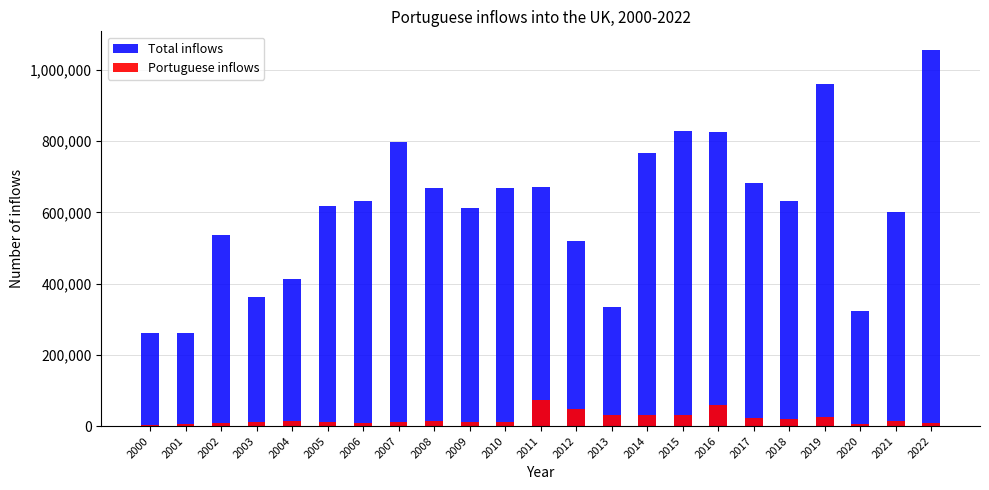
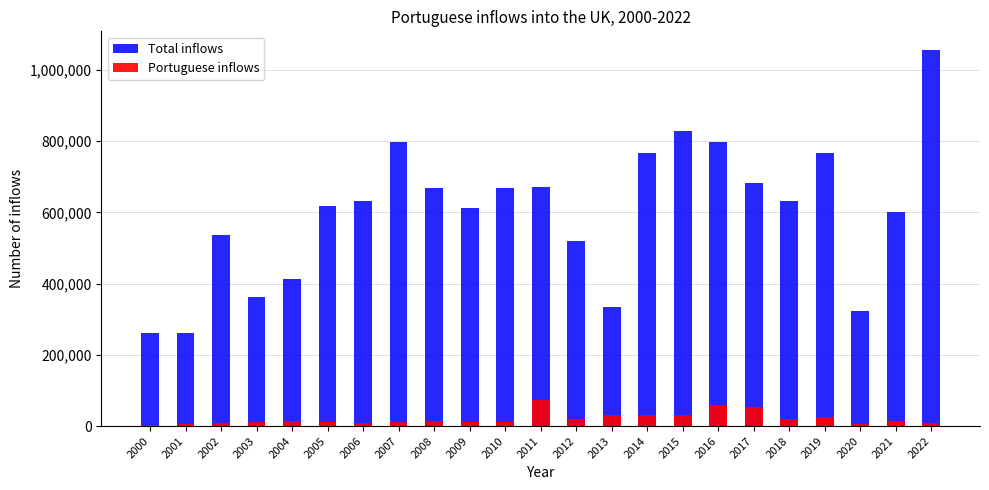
  {
    "Total inflows": {
      "2000": "260,000",
      "2001": "260,000",
      "2002": "540,000",
      "2003": "360,000",
      "2004": "410,000",
      "2005": "620,000",
      "2006": "630,000",
      "2007": "800,000",
      "2008": "670,000",
      "2009": "610,000",
      "2010": "670,000",
      "2011": "670,000",
      "2012": "520,000",
      "2013": "330,000",
      "2014": "770,000",
      "2015": "830,000",
-     "2016": "820,000",
+     "2016": "800,000",
      "2017": "680,000",
      "2018": "630,000",
-     "2019": "960,000",
+     "2019": "770,000",
      "2020": "320,000",
      "2021": "600,000",
      "2022": "1,060,000"
    },
    "Portuguese inflows": {
-     "2012": "50,000",
-     "2017": "20,000"
+     "2012": "20,000",
+     "2017": "50,000"
    }
  }
